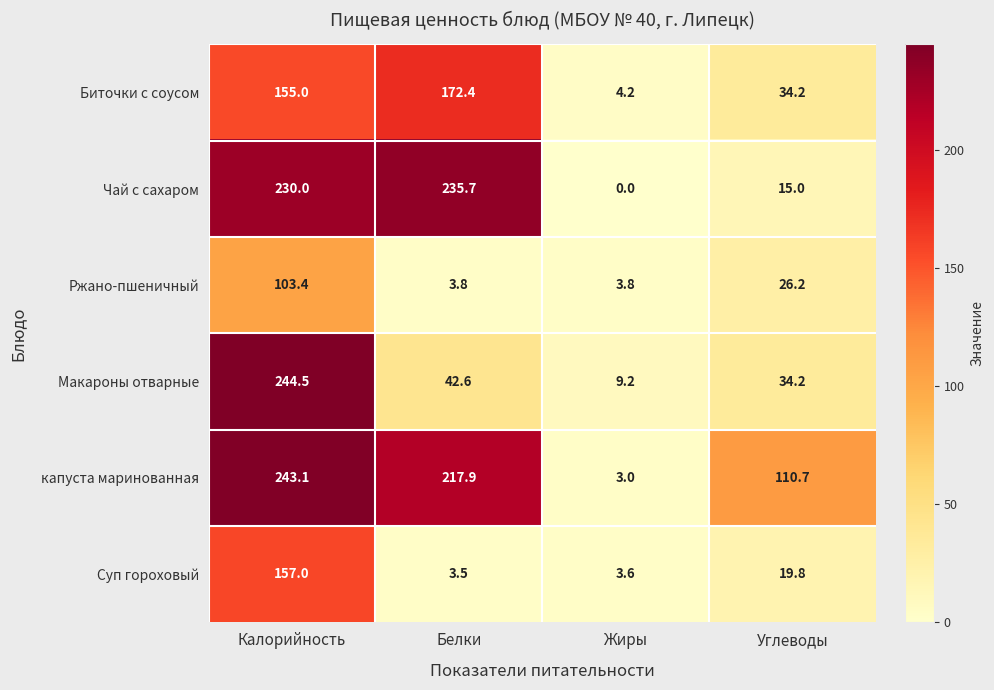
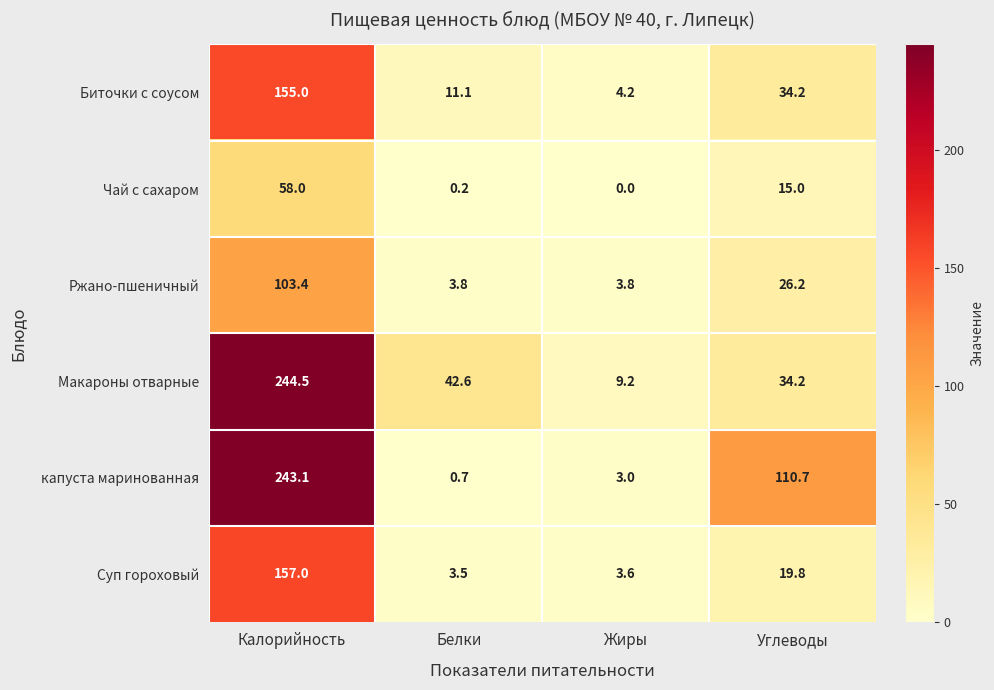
  {
    "Биточки с соусом": {
      "Калорийность": 155.0,
-     "Белки": 172.4,
+     "Белки": 11.1,
      "Жиры": 4.2,
      "Углеводы": 34.2
    },
    "Чай с сахаром": {
-     "Калорийность": 230.0,
-     "Белки": 235.7,
+     "Калорийность": 58.0,
+     "Белки": 0.2,
      "Жиры": 0.0,
      "Углеводы": 15.0
    },
    "Ржано-пшеничный": {
      "Калорийность": 103.4,
      "Белки": 3.8,
      "Жиры": 3.8,
      "Углеводы": 26.2
    },
    "Макароны отварные": {
      "Калорийность": 244.5,
      "Белки": 42.6,
      "Жиры": 9.2,
      "Углеводы": 34.2
    },
    "капуста маринованная": {
      "Калорийность": 243.1,
-     "Белки": 217.9,
+     "Белки": 0.7,
      "Жиры": 3.0,
      "Углеводы": 110.7
    },
    "Суп гороховый": {
      "Калорийность": 157.0,
      "Белки": 3.5,
      "Жиры": 3.6,
      "Углеводы": 19.8
    }
  }
